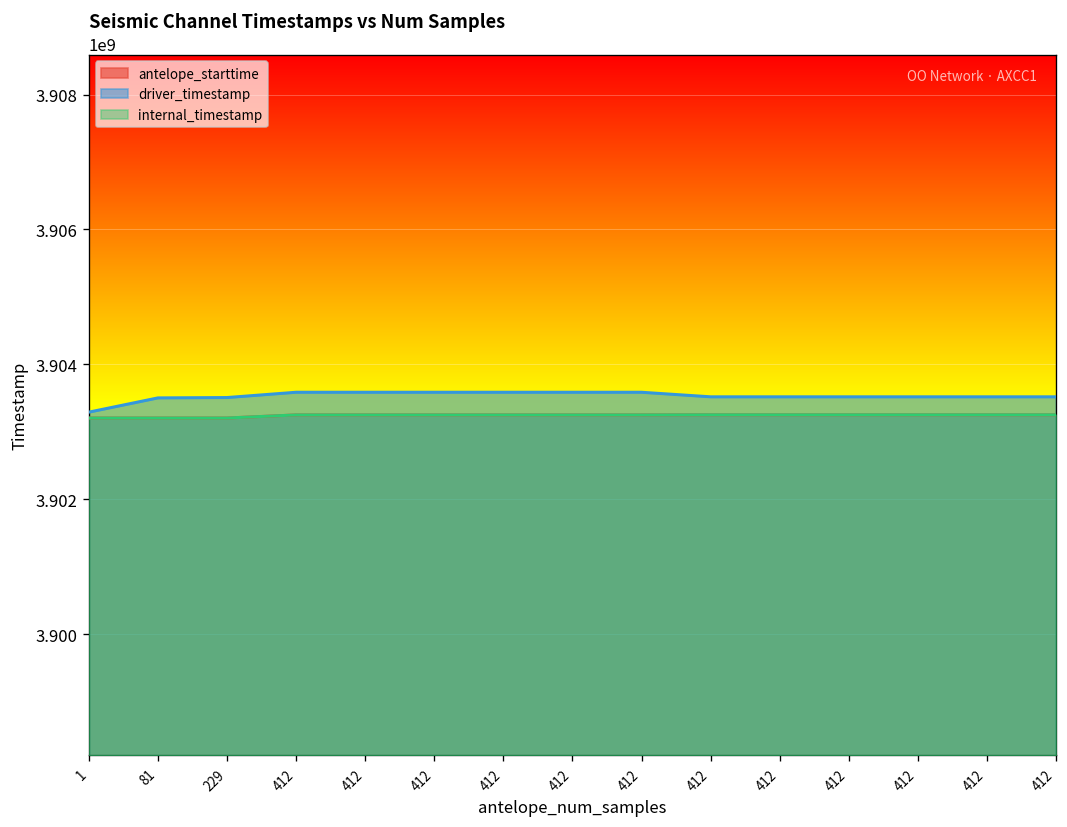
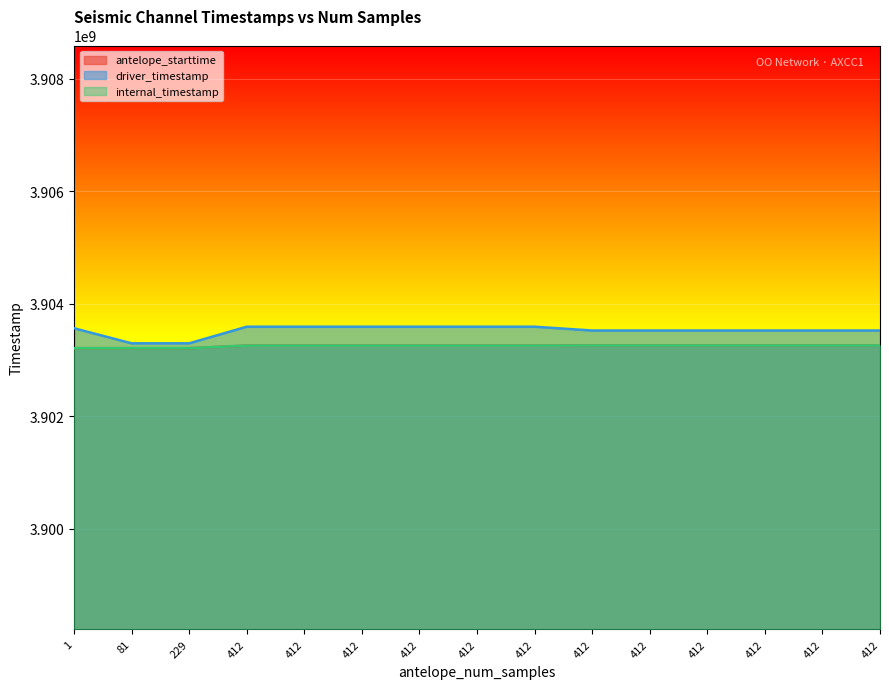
  {
    "internal_timestamp": {
      "1": 3903200000,
      "81": 3903200000,
      "229": 3903200000
    },
    "driver_timestamp": {
-     "1": 3903300000,
-     "81": 3903500000,
-     "229": 3903500000
+     "1": 3903600000,
+     "81": 3903300000,
+     "229": 3903300000
    }
  }
